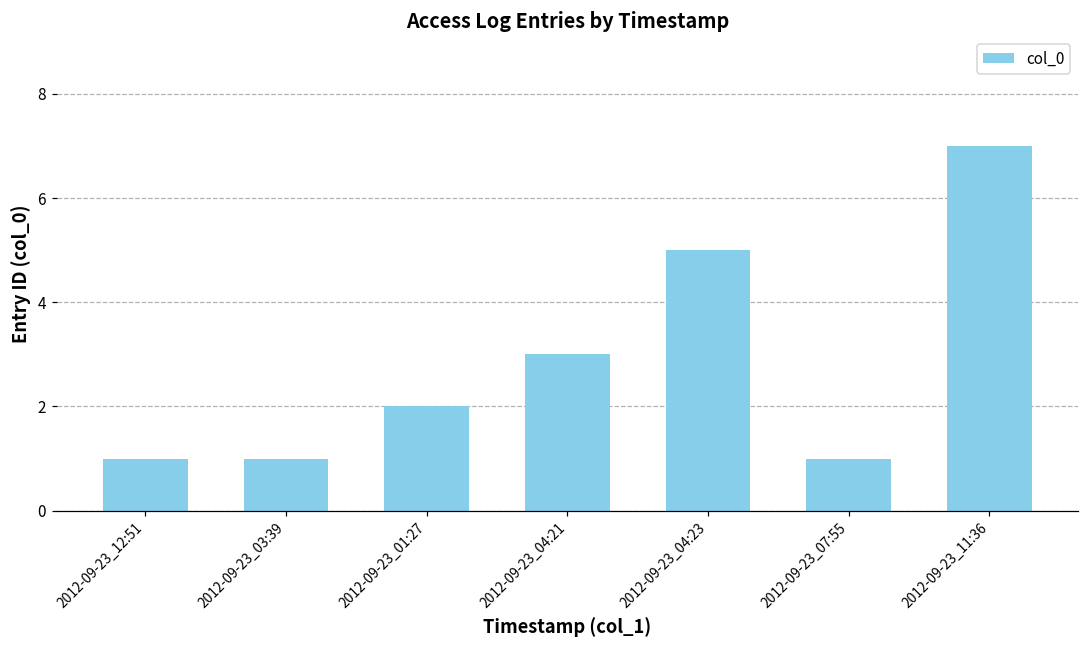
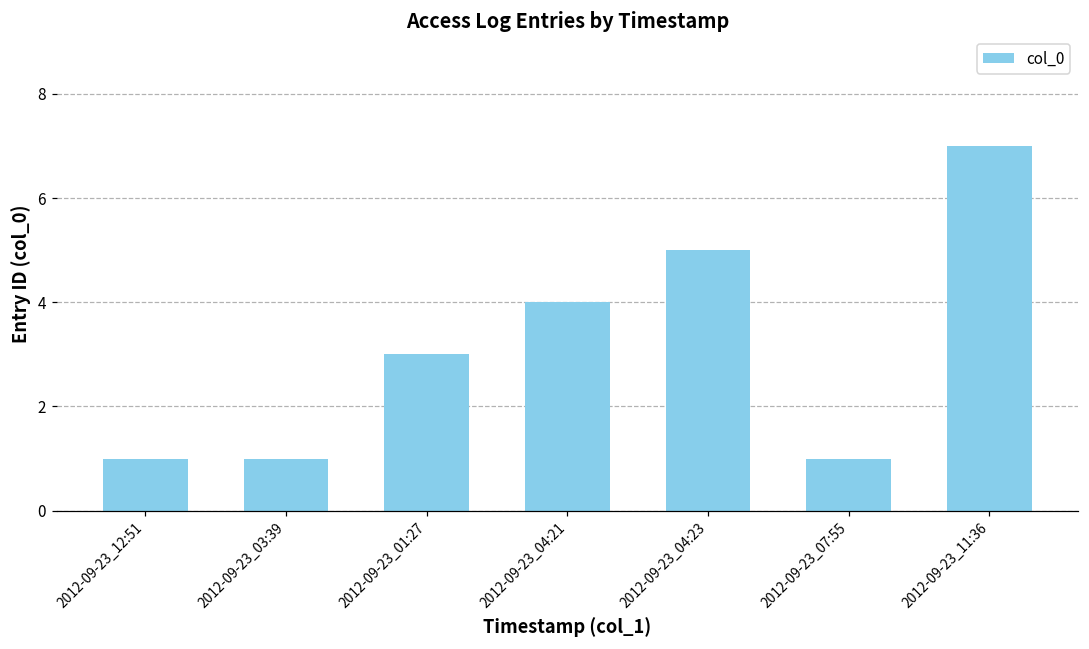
  {
    "2012-09-23_12:51": 1,
    "2012-09-23_03:39": 1,
-   "2012-09-23_01:27": 2,
-   "2012-09-23_04:21": 3,
+   "2012-09-23_01:27": 3,
+   "2012-09-23_04:21": 4,
    "2012-09-23_04:23": 5,
    "2012-09-23_07:55": 1,
    "2012-09-23_11:36": 7
  }
